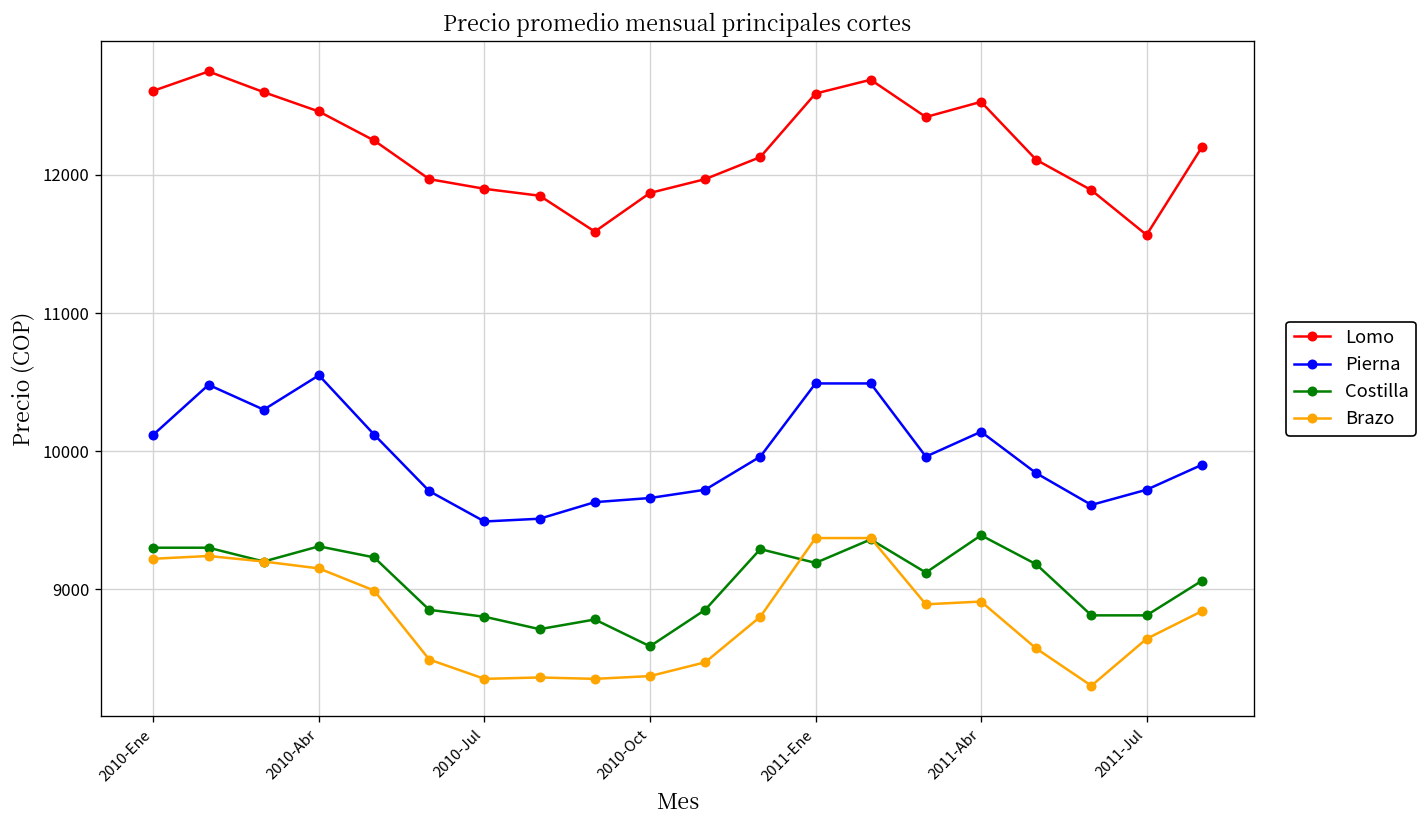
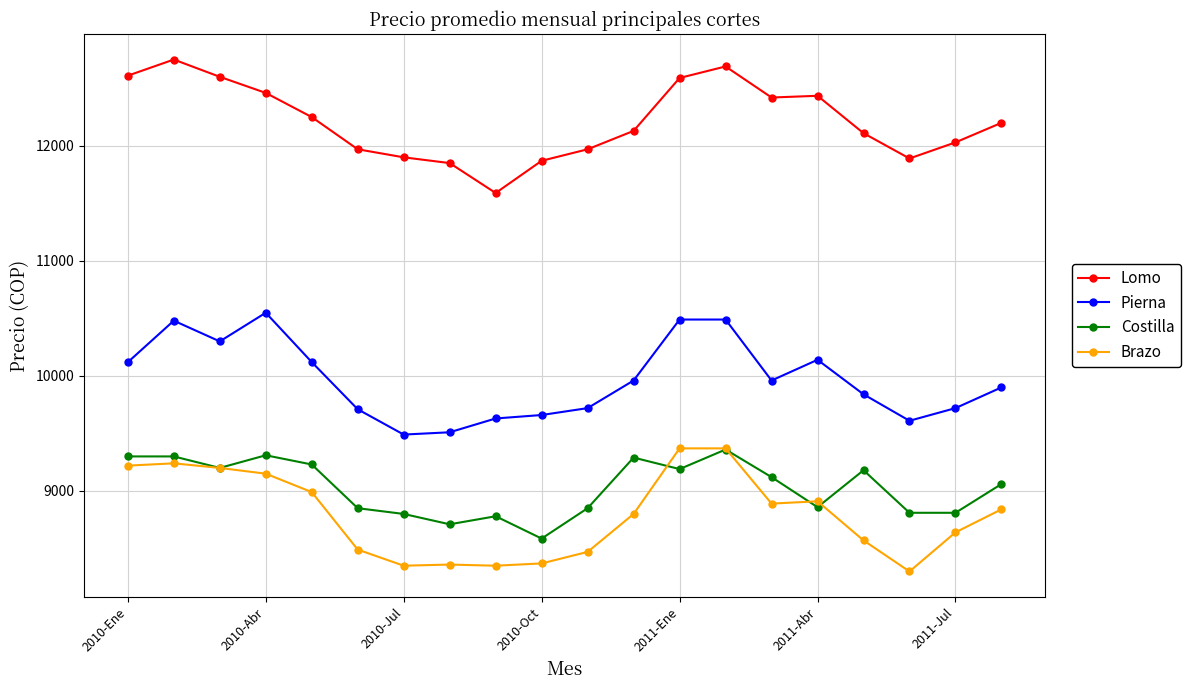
  {
    "Lomo": {
      "2010-Ene": 12610,
      "2010-Abr": 12460,
      "2010-Jul": 11900,
      "2010-Oct": 11870,
      "2011-Ene": 12590,
-     "2011-Abr": 12530,
-     "2011-Jul": 11570
+     "2011-Abr": 12440,
+     "2011-Jul": 12030
    },
    "Pierna": {
      "2010-Ene": 10120,
      "2010-Abr": 10550,
      "2010-Jul": 9490,
      "2010-Oct": 9660,
      "2011-Ene": 10490,
      "2011-Abr": 10140,
      "2011-Jul": 9720
    },
    "Costilla": {
      "2010-Ene": 9300,
      "2010-Abr": 9310,
      "2010-Jul": 8800,
      "2010-Oct": 8590,
      "2011-Ene": 9190,
-     "2011-Abr": 9390,
+     "2011-Abr": 8860,
      "2011-Jul": 8810
    },
    "Brazo": {
      "2010-Ene": 9220,
      "2010-Abr": 9150,
      "2010-Jul": 8350,
      "2010-Oct": 8370,
      "2011-Ene": 9370,
      "2011-Abr": 8910,
      "2011-Jul": 8640
    }
  }
